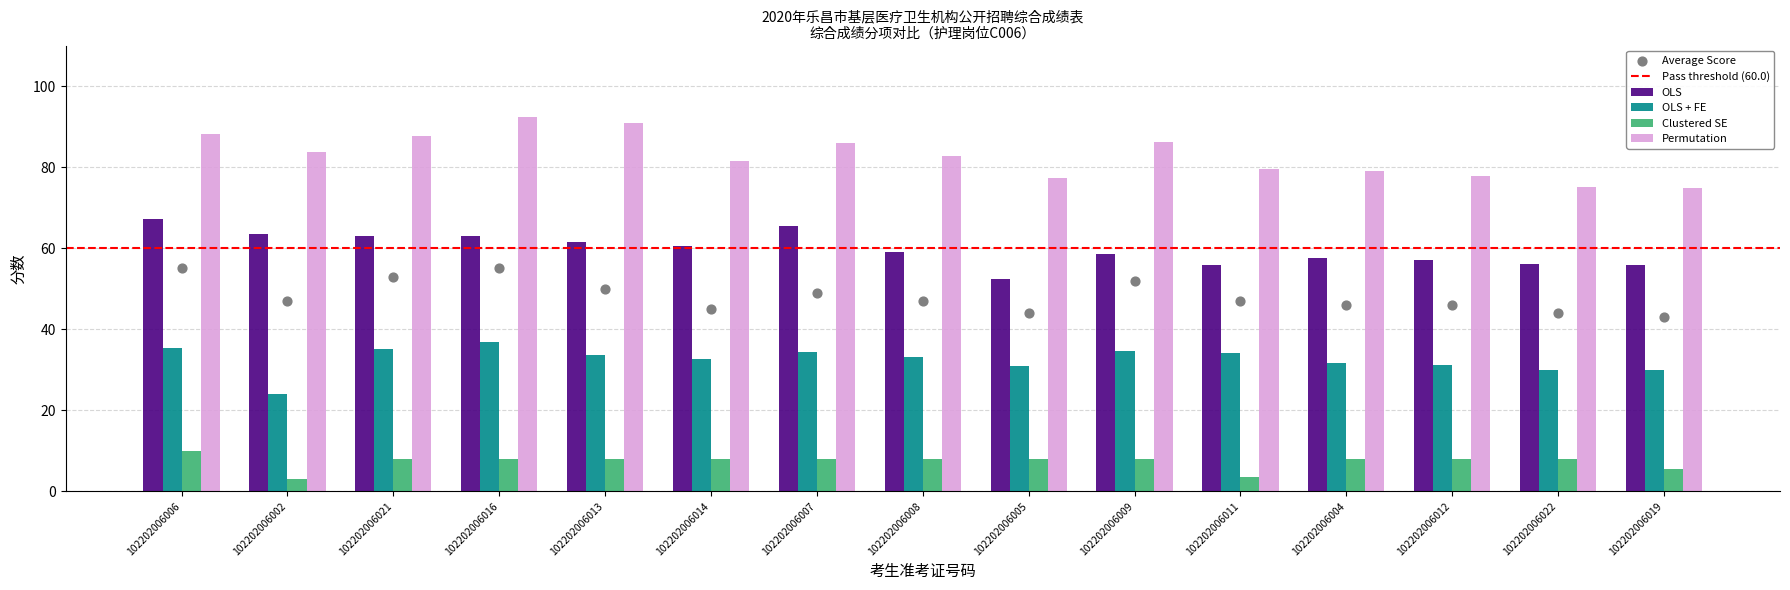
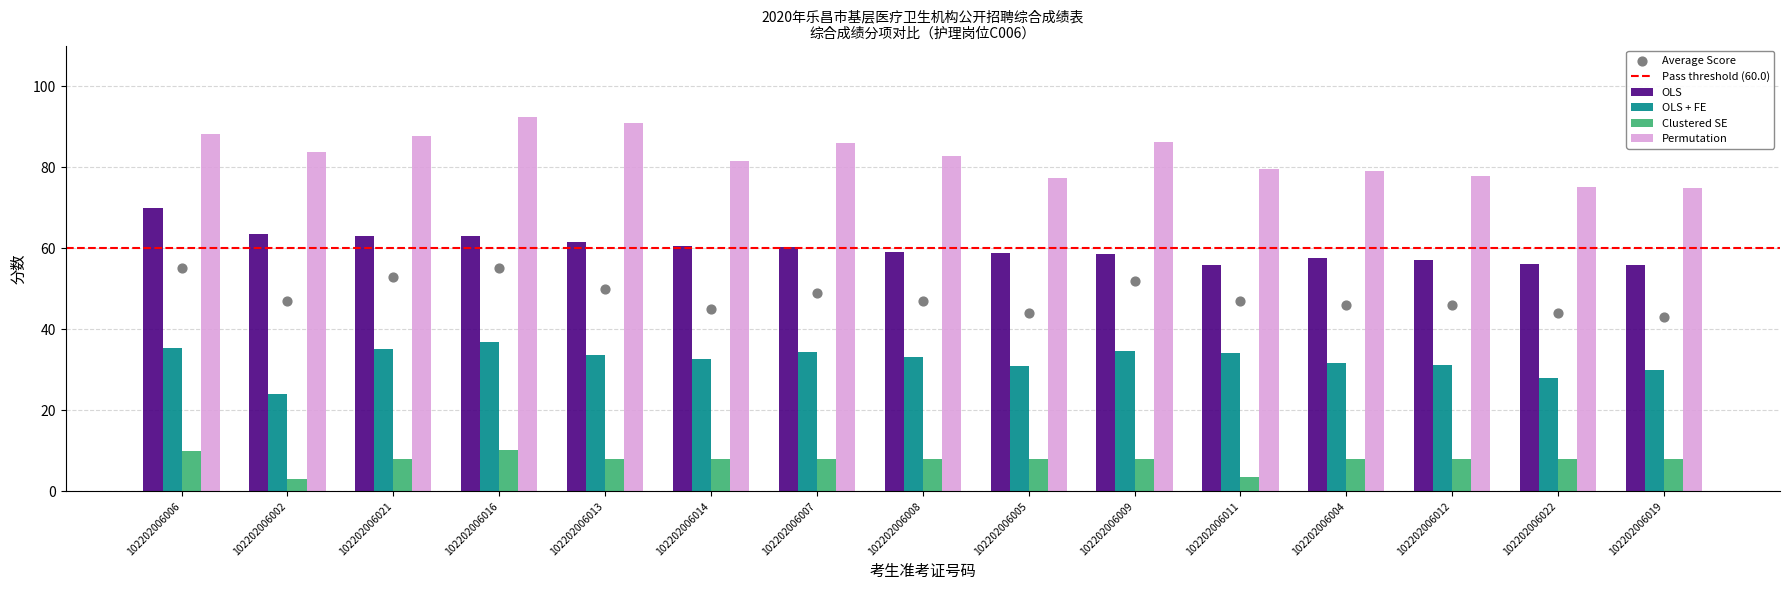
  {
    "OLS": {
-     "102202006006": 67,
+     "102202006006": 70,
      "102202006002": 64,
      "102202006021": 63,
      "102202006016": 63,
      "102202006013": 62,
      "102202006014": 61,
-     "102202006007": 65,
+     "102202006007": 60,
      "102202006008": 59,
-     "102202006005": 52,
+     "102202006005": 59,
      "102202006009": 59,
      "102202006011": 56,
      "102202006004": 58,
      "102202006012": 57,
      "102202006022": 56,
      "102202006019": 56
    },
    "OLS + FE": {
      "102202006006": 35,
      "102202006002": 24,
      "102202006021": 35,
      "102202006016": 37,
      "102202006013": 34,
      "102202006014": 33,
      "102202006007": 34,
      "102202006008": 33,
      "102202006005": 31,
      "102202006009": 35,
      "102202006011": 34,
      "102202006004": 32,
      "102202006012": 31,
-     "102202006022": 30,
+     "102202006022": 28,
      "102202006019": 30
    },
    "Clustered SE": {
      "102202006006": 10,
      "102202006002": 3,
      "102202006021": 8,
-     "102202006016": 8,
+     "102202006016": 10,
      "102202006013": 8,
      "102202006014": 8,
      "102202006007": 8,
      "102202006008": 8,
      "102202006005": 8,
      "102202006009": 8,
      "102202006011": 4,
      "102202006004": 8,
      "102202006012": 8,
      "102202006022": 8,
-     "102202006019": 6
+     "102202006019": 8
    },
    "Permutation": {
      "102202006006": 88,
      "102202006002": 84,
      "102202006021": 88,
      "102202006016": 92,
      "102202006013": 91,
      "102202006014": 82,
      "102202006007": 86,
      "102202006008": 83,
      "102202006005": 77,
      "102202006009": 86,
      "102202006011": 80,
      "102202006004": 79,
      "102202006012": 78,
      "102202006022": 75,
      "102202006019": 75
    }
  }
